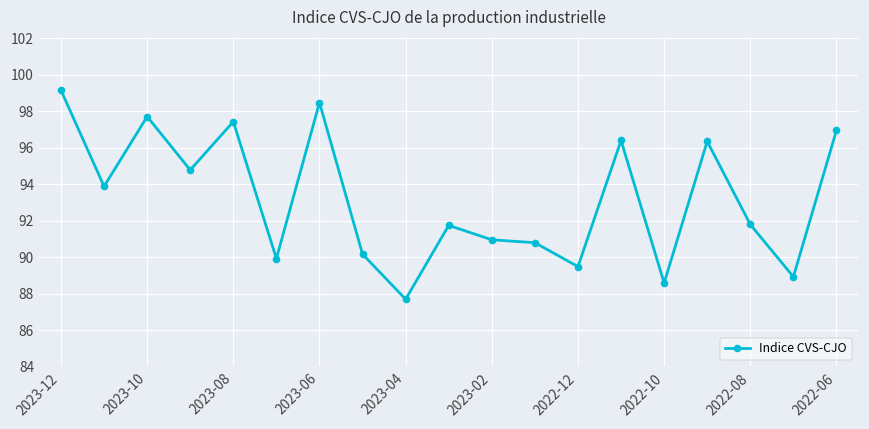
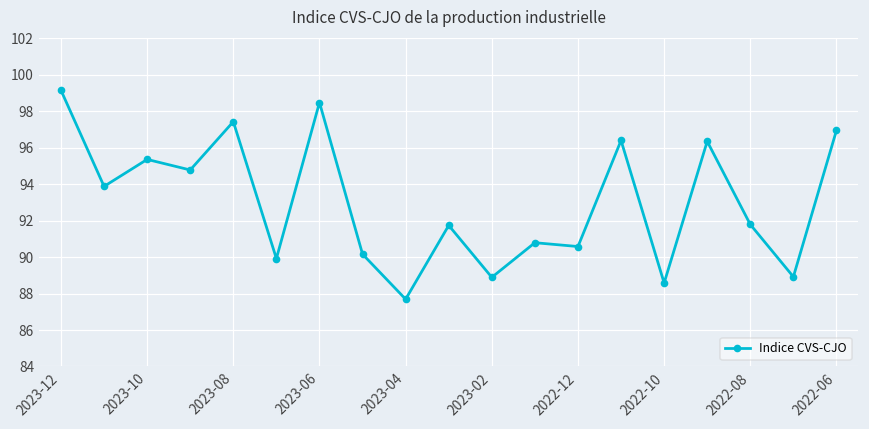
  {
    "2023-12": 99.2,
-   "2023-10": 97.7,
+   "2023-10": 95.4,
    "2023-08": 97.4,
    "2023-06": 98.5,
    "2023-04": 87.7,
-   "2023-02": 91.0,
-   "2022-12": 89.5,
+   "2023-02": 88.9,
+   "2022-12": 90.6,
    "2022-10": 88.6,
    "2022-08": 91.8,
    "2022-06": 97.0
  }
